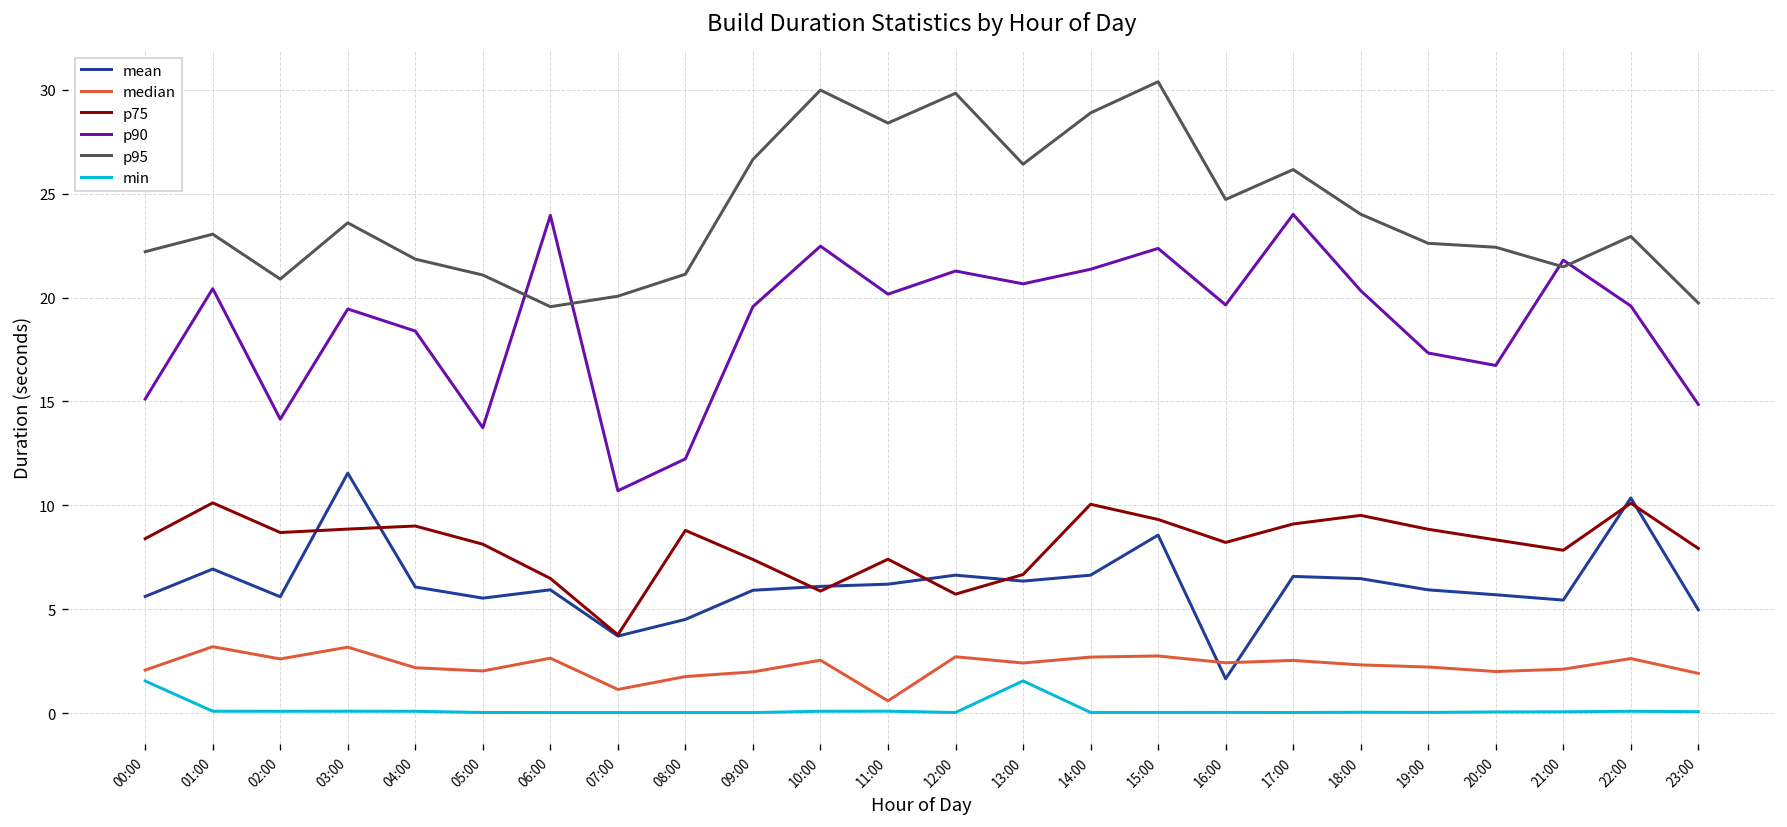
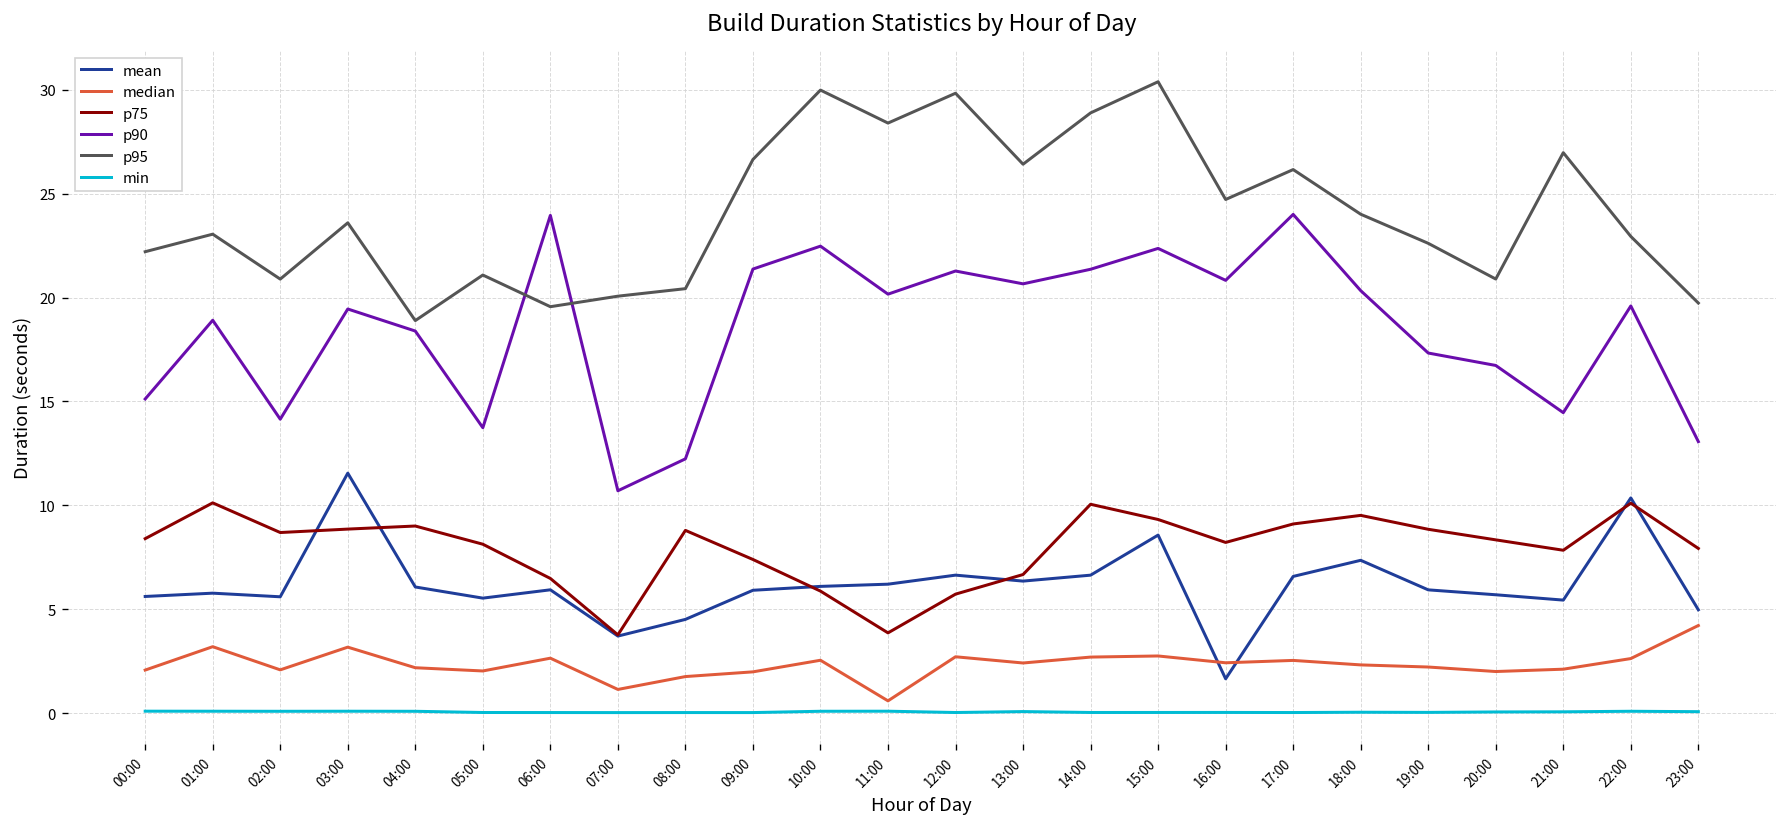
  {
    "mean": {
      "00:00": 5.6,
-     "01:00": 6.9,
+     "01:00": 5.8,
      "02:00": 5.6,
      "03:00": 11.6,
      "04:00": 6.1,
      "05:00": 5.5,
      "06:00": 5.9,
      "08:00": 4.5,
      "09:00": 5.9,
      "10:00": 6.1,
      "11:00": 6.2,
      "12:00": 6.6,
      "13:00": 6.4,
      "14:00": 6.6,
      "15:00": 8.6,
      "16:00": 1.7,
      "17:00": 6.6,
-     "18:00": 6.5,
+     "18:00": 7.4,
      "19:00": 5.9,
      "20:00": 5.7,
      "21:00": 5.4,
      "22:00": 10.4,
      "23:00": 5.0
    },
    "median": {
      "00:00": 2.1,
      "01:00": 3.2,
-     "02:00": 2.6,
+     "02:00": 2.1,
      "03:00": 3.2,
      "04:00": 2.2,
      "05:00": 2.0,
      "06:00": 2.6,
      "07:00": 1.1,
      "08:00": 1.8,
      "09:00": 2.0,
      "10:00": 2.5,
      "11:00": 0.6,
      "12:00": 2.7,
      "13:00": 2.4,
      "14:00": 2.7,
      "15:00": 2.8,
      "16:00": 2.4,
      "17:00": 2.5,
      "18:00": 2.3,
      "19:00": 2.2,
      "20:00": 2.0,
      "21:00": 2.1,
      "22:00": 2.6,
-     "23:00": 1.9
+     "23:00": 4.2
    },
    "p75": {
      "00:00": 8.4,
      "01:00": 10.1,
      "02:00": 8.7,
      "03:00": 8.9,
      "04:00": 9.0,
      "05:00": 8.1,
      "06:00": 6.5,
      "08:00": 8.8,
      "09:00": 7.4,
      "10:00": 5.9,
-     "11:00": 7.4,
+     "11:00": 3.9,
      "12:00": 5.7,
      "13:00": 6.7,
      "14:00": 10.1,
      "15:00": 9.3,
      "16:00": 8.2,
      "17:00": 9.1,
      "18:00": 9.5,
      "19:00": 8.8,
      "20:00": 8.3,
      "21:00": 7.8,
      "22:00": 10.1,
      "23:00": 7.9
    },
    "p90": {
      "00:00": 15.1,
-     "01:00": 20.4,
+     "01:00": 18.9,
      "02:00": 14.1,
      "03:00": 19.5,
      "04:00": 18.4,
      "05:00": 13.7,
      "06:00": 24.0,
      "07:00": 10.7,
      "08:00": 12.2,
-     "09:00": 19.6,
+     "09:00": 21.4,
      "10:00": 22.5,
      "11:00": 20.2,
      "12:00": 21.3,
      "13:00": 20.7,
      "14:00": 21.4,
      "15:00": 22.4,
-     "16:00": 19.6,
+     "16:00": 20.8,
      "17:00": 24.0,
      "18:00": 20.3,
      "19:00": 17.3,
      "20:00": 16.7,
-     "21:00": 21.8,
+     "21:00": 14.5,
      "22:00": 19.6,
-     "23:00": 14.9
+     "23:00": 13.1
    },
    "p95": {
      "00:00": 22.2,
      "01:00": 23.1,
      "02:00": 20.9,
      "03:00": 23.6,
-     "04:00": 21.9,
+     "04:00": 18.9,
      "05:00": 21.1,
      "06:00": 19.6,
      "07:00": 20.1,
-     "08:00": 21.1,
+     "08:00": 20.4,
      "09:00": 26.6,
      "10:00": 30.0,
      "11:00": 28.4,
      "12:00": 29.8,
      "13:00": 26.4,
      "14:00": 28.9,
      "15:00": 30.4,
      "16:00": 24.7,
      "17:00": 26.2,
      "18:00": 24.0,
      "19:00": 22.6,
-     "20:00": 22.4,
-     "21:00": 21.5,
+     "20:00": 20.9,
+     "21:00": 27.0,
      "22:00": 22.9,
      "23:00": 19.7
    },
    "min": {
-     "00:00": 1.5,
+     "00:00": 0.1,
      "01:00": 0.1,
      "02:00": 0.1,
      "03:00": 0.1,
      "04:00": 0.1,
      "05:00": 0.0,
      "06:00": 0.0,
      "07:00": 0.0,
      "08:00": 0.0,
      "09:00": 0.0,
      "10:00": 0.1,
      "11:00": 0.1,
      "12:00": 0.0,
-     "13:00": 1.6,
+     "13:00": 0.1,
      "14:00": 0.0,
      "15:00": 0.0,
      "16:00": 0.0,
      "17:00": 0.0,
      "18:00": 0.0,
      "19:00": 0.0,
      "20:00": 0.1,
      "21:00": 0.1,
      "22:00": 0.1,
      "23:00": 0.1
    }
  }
